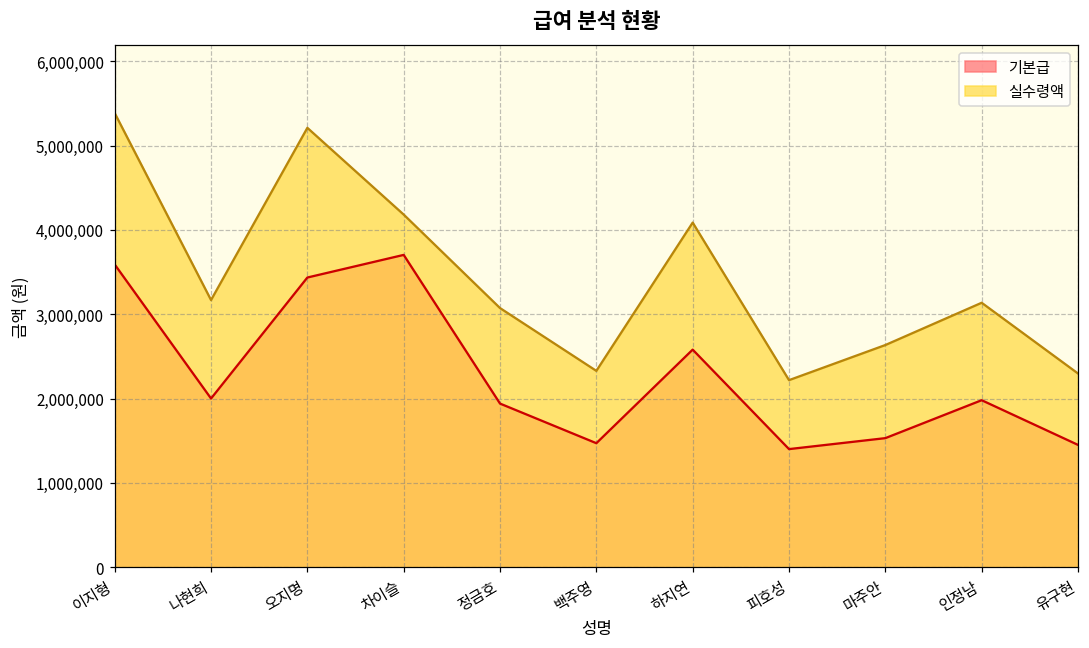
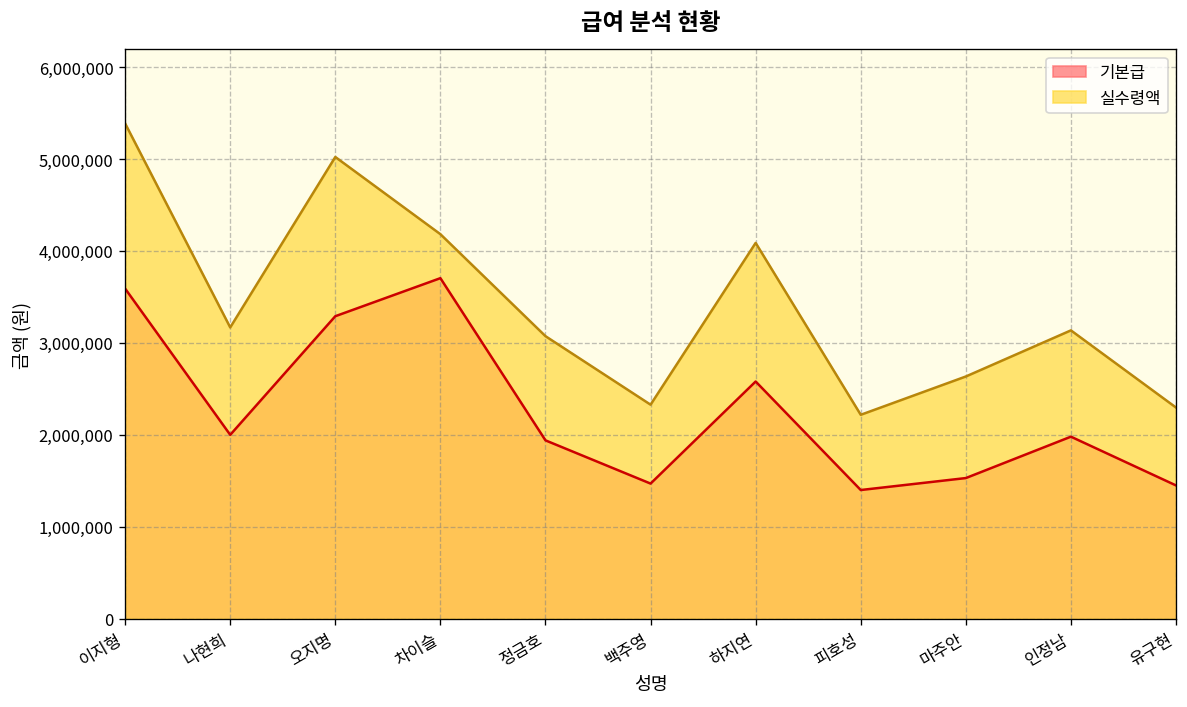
  {
    "기본급": {
      "이지형": "3,600,000",
      "나현희": "2,000,000",
-     "오지명": "3,400,000",
+     "오지명": "3,300,000",
      "차이슬": "3,700,000",
      "정금호": "1,900,000",
      "백주영": "1,500,000",
      "하지연": "2,600,000",
      "피호성": "1,400,000",
      "마주안": "1,500,000",
      "인정남": "2,000,000",
      "유구현": "1,500,000"
    },
    "실수령액": {
      "이지형": "5,400,000",
      "나현희": "3,200,000",
-     "오지명": "5,200,000",
+     "오지명": "5,000,000",
      "차이슬": "4,200,000",
      "정금호": "3,100,000",
      "백주영": "2,300,000",
      "하지연": "4,100,000",
      "피호성": "2,200,000",
      "마주안": "2,600,000",
      "인정남": "3,100,000",
      "유구현": "2,300,000"
    }
  }
